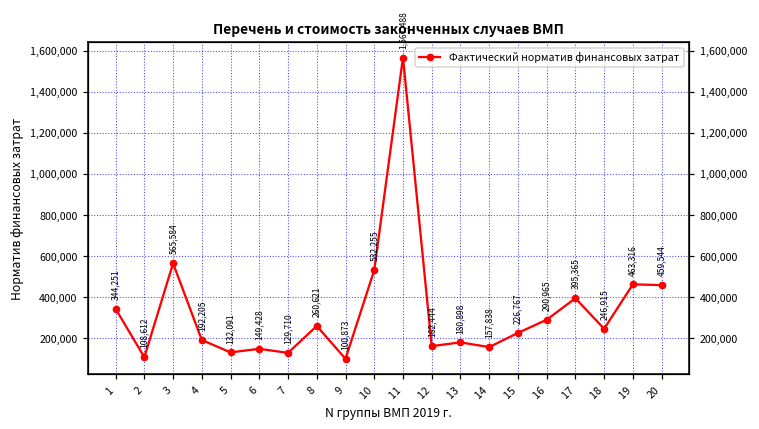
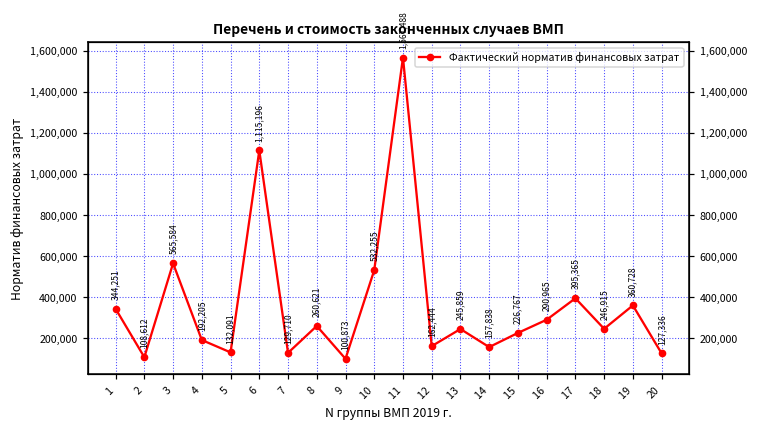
  {
    "1": "344,251",
    "2": "108,612",
    "3": "565,584",
    "4": "192,205",
    "5": "132,091",
-   "6": "149,428",
+   "6": "1,115,196",
    "7": "129,710",
    "8": "260,621",
    "9": "100,873",
    "10": "532,255",
    "11": "1,567,488",
    "12": "162,444",
-   "13": "180,898",
+   "13": "245,859",
    "14": "157,838",
    "15": "226,767",
    "16": "290,965",
    "17": "395,365",
    "18": "246,915",
-   "19": "463,316",
-   "20": "459,544"
+   "19": "360,728",
+   "20": "127,336"
  }
